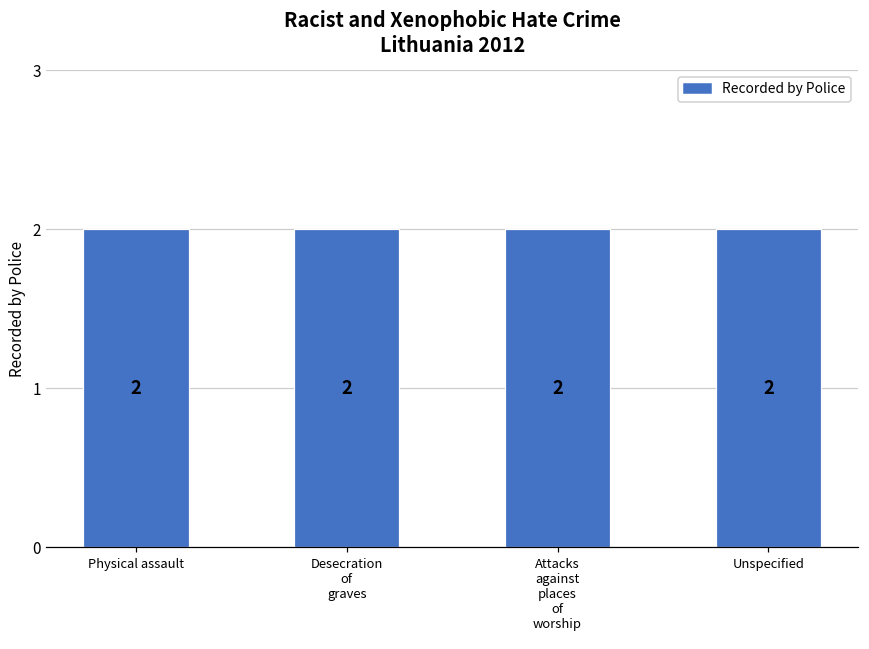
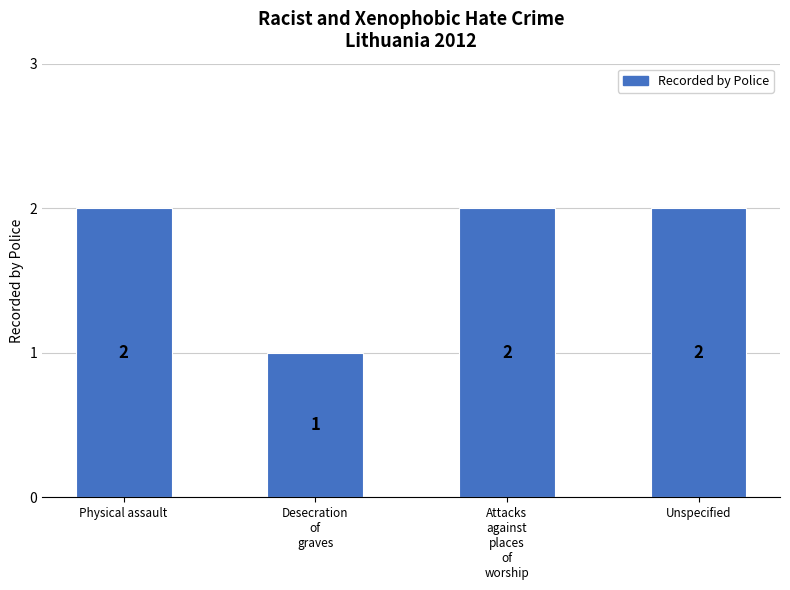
  {
    "Physical assault": 2,
-   "Desecration of graves": 2,
+   "Desecration of graves": 1,
    "Attacks against places of worship": 2,
    "Unspecified": 2
  }
